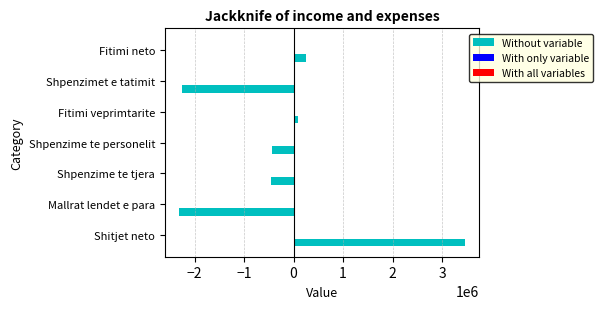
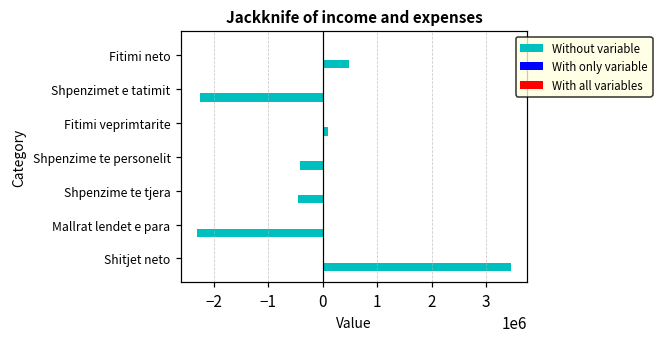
  {
    "Without variable": {
-     "Fitimi neto": 300000,
+     "Fitimi neto": 500000,
      "Shpenzimet e tatimit": -2300000,
      "Fitimi veprimtarite": 100000,
      "Shpenzime te personelit": -400000,
      "Shpenzime te tjera": -500000,
      "Mallrat lendet e para": -2300000,
      "Shitjet neto": 3500000
    },
    "With only variable": {
      "Fitimi neto": 0,
      "Shpenzimet e tatimit": 0,
      "Fitimi veprimtarite": 0,
      "Shpenzime te personelit": 0,
      "Shpenzime te tjera": 0,
      "Mallrat lendet e para": 0,
      "Shitjet neto": 0
    },
    "With all variables": {
      "Fitimi neto": 0,
      "Shpenzimet e tatimit": 0,
      "Fitimi veprimtarite": 0,
      "Shpenzime te personelit": 0,
      "Shpenzime te tjera": 0,
      "Mallrat lendet e para": 0,
      "Shitjet neto": 0
    }
  }
